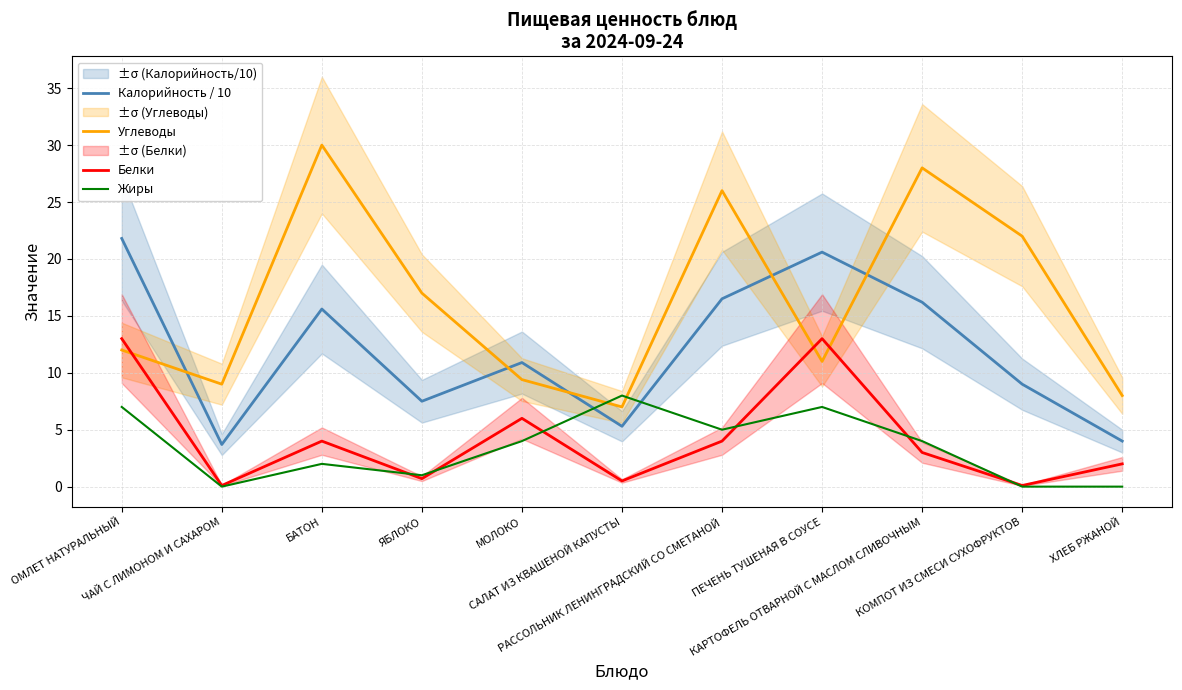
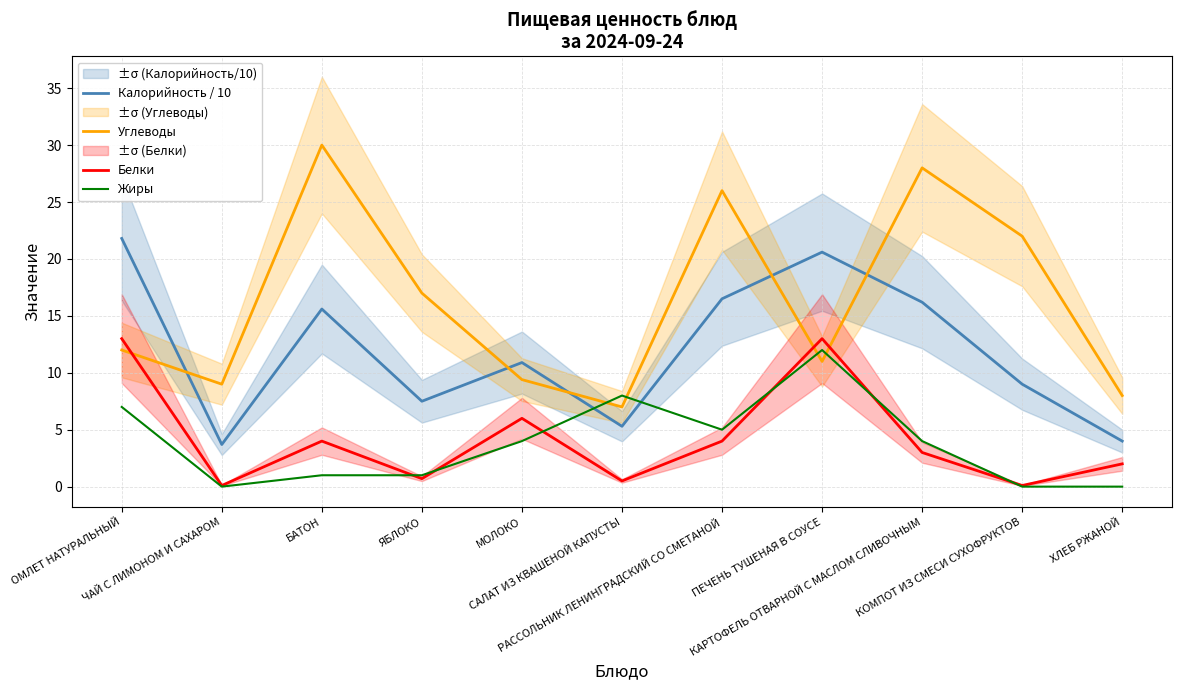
  {
    "Жиры": {
      "ОМЛЕТ НАТУРАЛЬНЫЙ": 7,
-     "БАТОН": 2,
+     "БАТОН": 1,
      "МОЛОКО": 4,
      "САЛАТ ИЗ КВАШЕНОЙ КАПУСТЫ": 8,
-     "ПЕЧЕНЬ ТУШЕНАЯ В СОУСЕ": 7,
+     "ПЕЧЕНЬ ТУШЕНАЯ В СОУСЕ": 12,
      "ХЛЕБ РЖАНОЙ": 0
    }
  }
